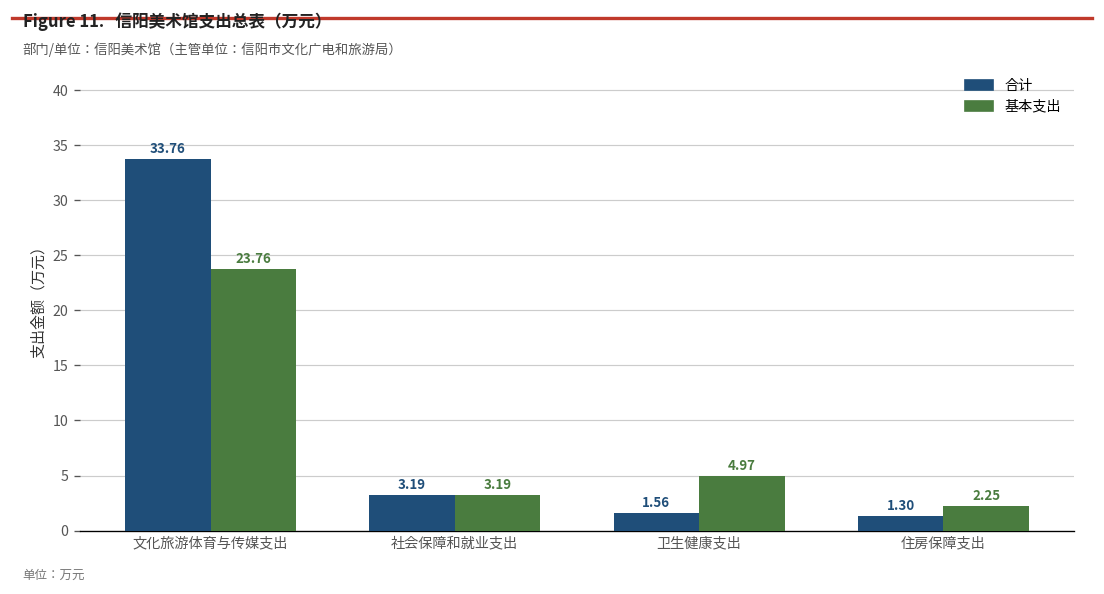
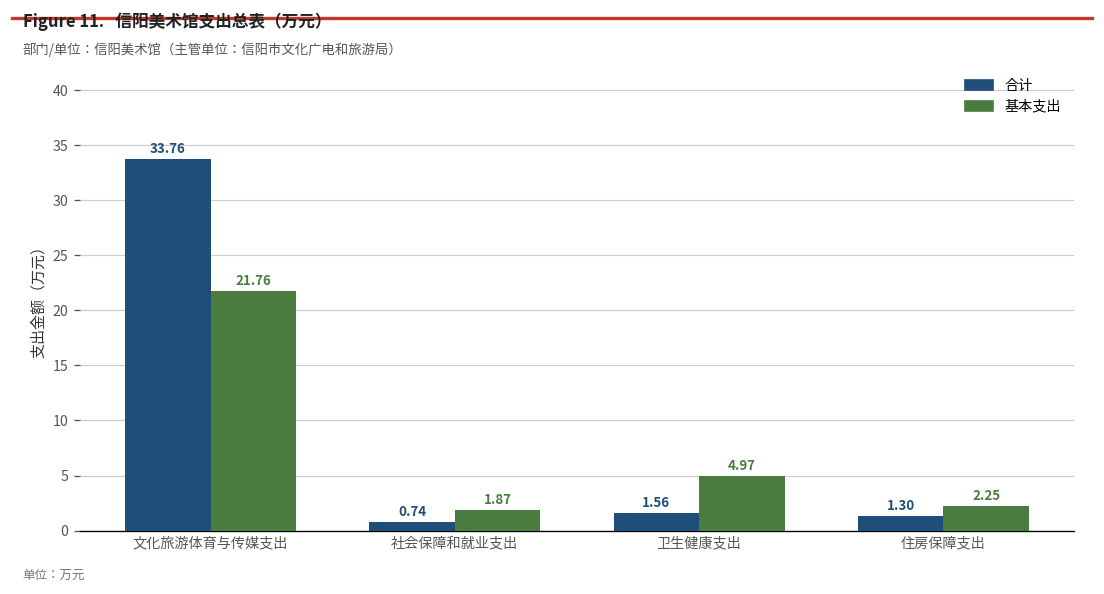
  {
    "合计": {
      "文化旅游体育与传媒支出": 33.76,
-     "社会保障和就业支出": 3.19,
+     "社会保障和就业支出": 0.74,
      "卫生健康支出": 1.56,
      "住房保障支出": 1.30
    },
    "基本支出": {
-     "文化旅游体育与传媒支出": 23.76,
-     "社会保障和就业支出": 3.19,
+     "文化旅游体育与传媒支出": 21.76,
+     "社会保障和就业支出": 1.87,
      "卫生健康支出": 4.97,
      "住房保障支出": 2.25
    }
  }
